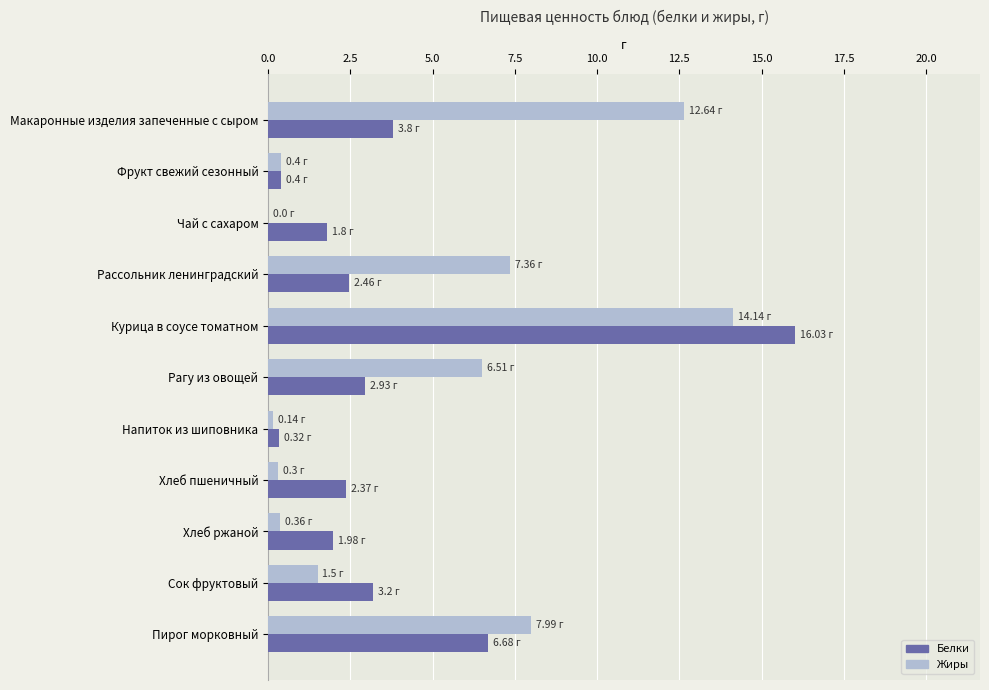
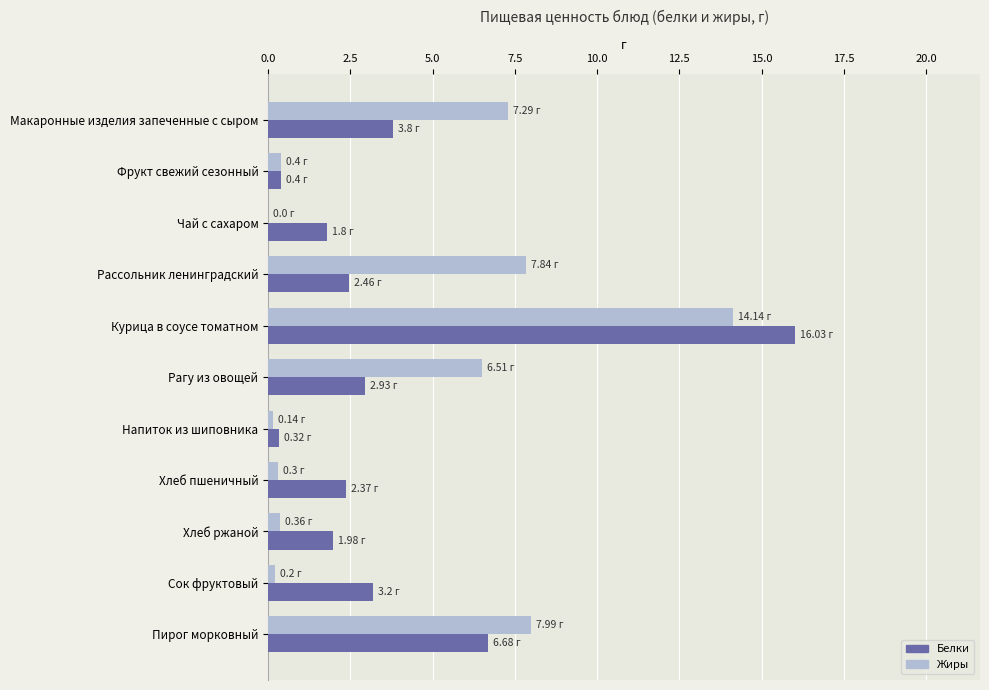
  {
    "Белки": {
      "Макаронные изделия запеченные с сыром": 3.8,
      "Фрукт свежий сезонный": 0.4,
      "Чай с сахаром": 1.8,
      "Рассольник ленинградский": 2.46,
      "Курица в соусе томатном": 16.03,
      "Рагу из овощей": 2.93,
      "Напиток из шиповника": 0.32,
      "Хлеб пшеничный": 2.37,
      "Хлеб ржаной": 1.98,
      "Сок фруктовый": 3.2,
      "Пирог морковный": 6.68
    },
    "Жиры": {
-     "Макаронные изделия запеченные с сыром": 12.64,
+     "Макаронные изделия запеченные с сыром": 7.29,
      "Фрукт свежий сезонный": 0.4,
      "Чай с сахаром": 0.0,
-     "Рассольник ленинградский": 7.36,
+     "Рассольник ленинградский": 7.84,
      "Курица в соусе томатном": 14.14,
      "Рагу из овощей": 6.51,
      "Напиток из шиповника": 0.14,
      "Хлеб пшеничный": 0.3,
      "Хлеб ржаной": 0.36,
-     "Сок фруктовый": 1.5,
+     "Сок фруктовый": 0.2,
      "Пирог морковный": 7.99
    }
  }
